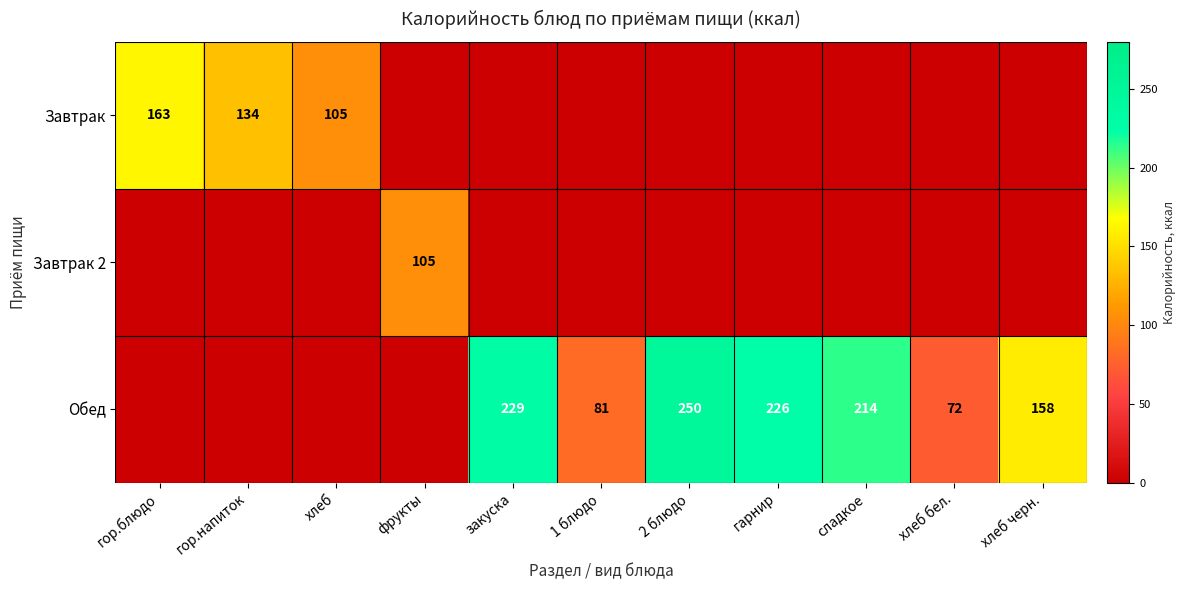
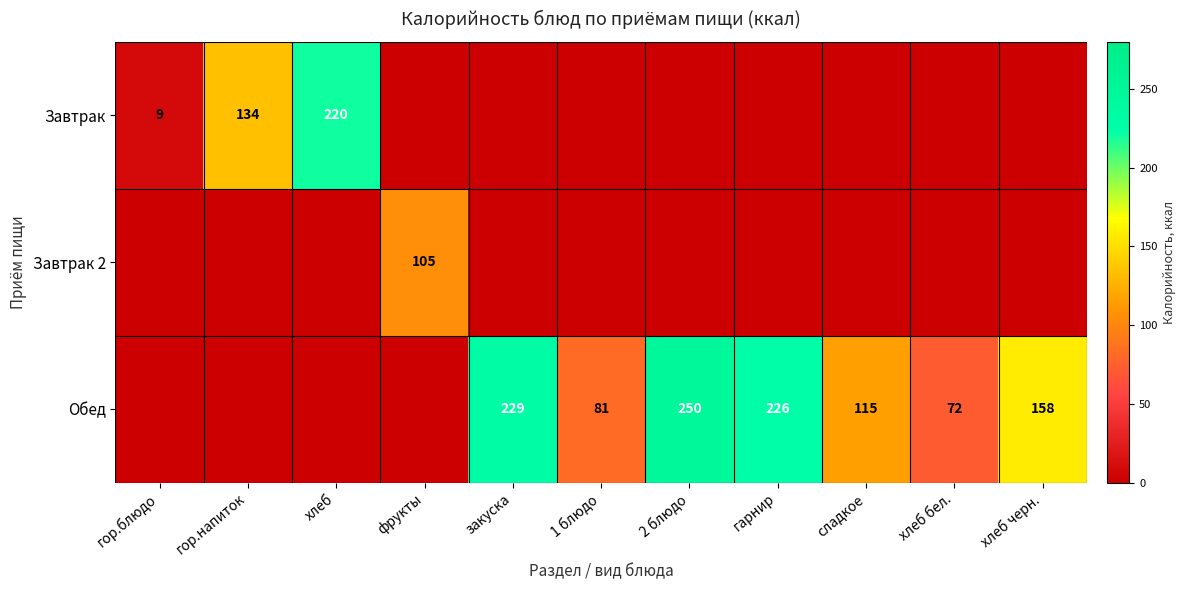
  {
    "Завтрак": {
-     "гор.блюдо": 163,
+     "гор.блюдо": 9,
      "гор.напиток": 134,
-     "хлеб": 105
+     "хлеб": 220
    },
    "Завтрак 2": {
      "фрукты": 105
    },
    "Обед": {
      "закуска": 229,
      "1 блюдо": 81,
      "2 блюдо": 250,
      "гарнир": 226,
-     "сладкое": 214,
+     "сладкое": 115,
      "хлеб бел.": 72,
      "хлеб черн.": 158
    }
  }
